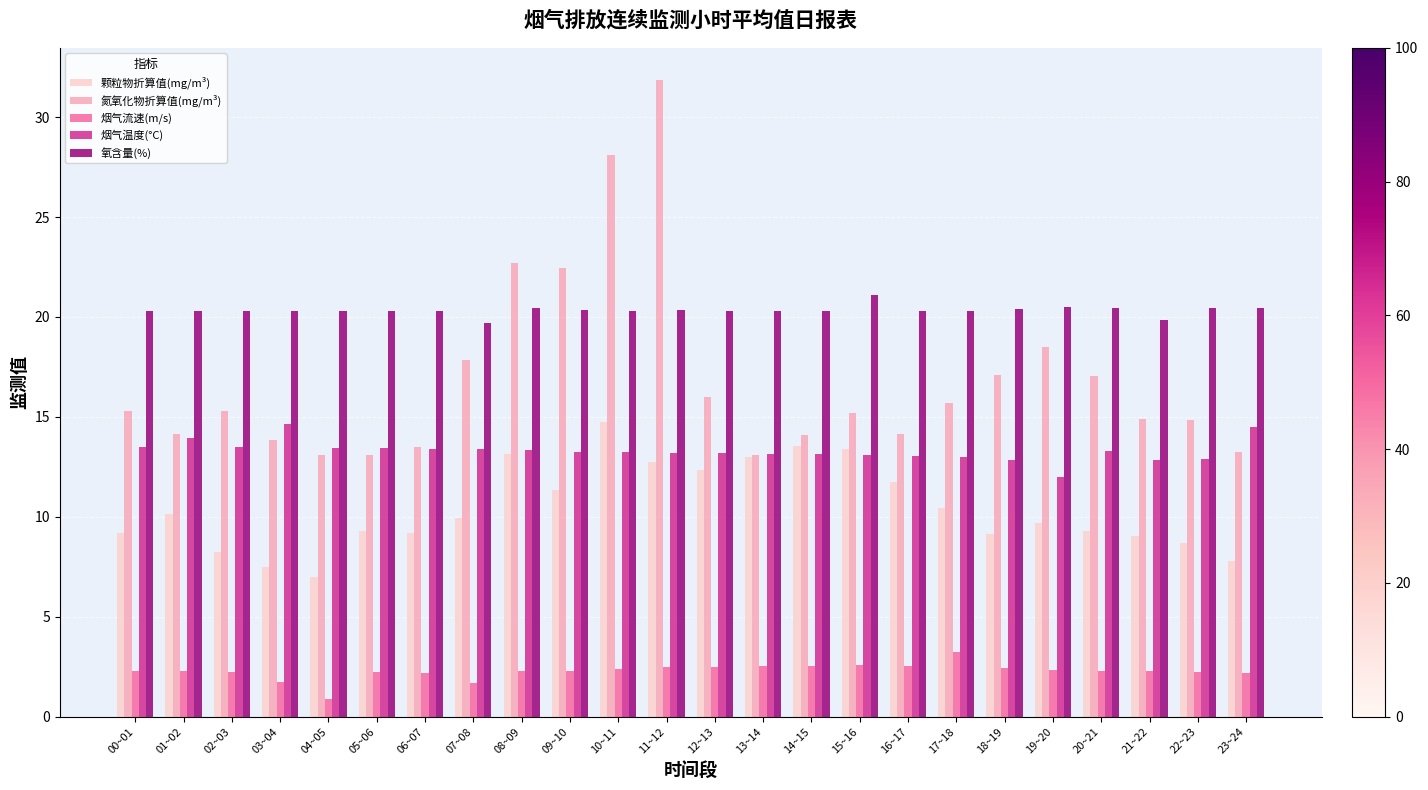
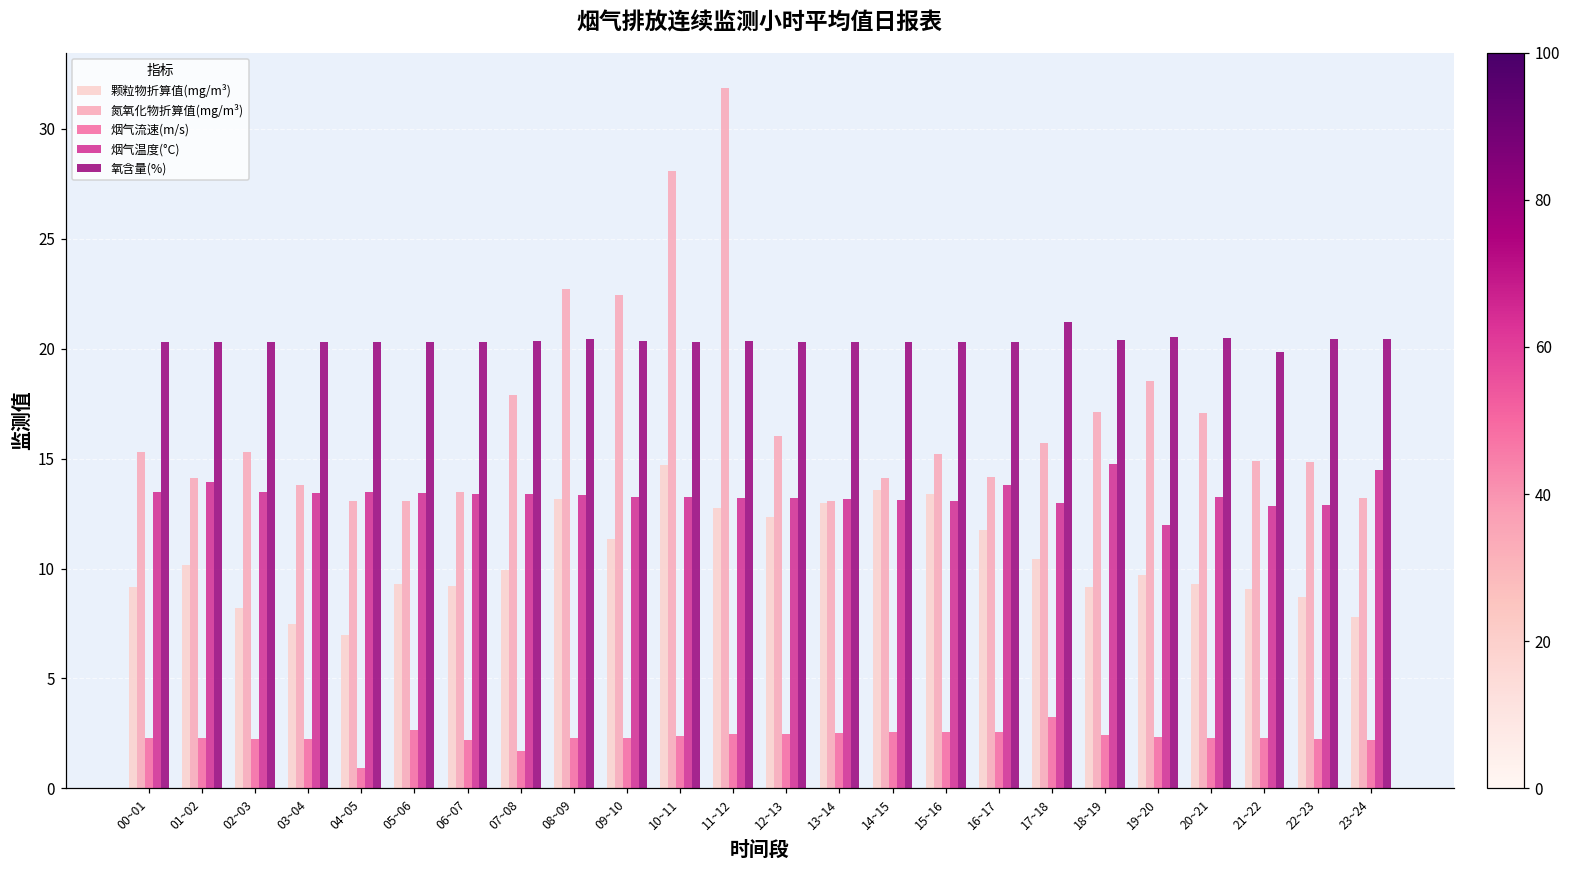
  {
    "烟气流速(m/s)": {
      "00~01": 2.3,
      "01~02": 2.3,
      "02~03": 2.3,
-     "03~04": 1.7,
+     "03~04": 2.2,
      "04~05": 0.9,
-     "05~06": 2.2,
+     "05~06": 2.6,
      "06~07": 2.2,
      "07~08": 1.7,
      "08~09": 2.3,
      "09~10": 2.3,
      "10~11": 2.4,
      "11~12": 2.5,
      "12~13": 2.5,
      "13~14": 2.5,
      "14~15": 2.6,
      "15~16": 2.6,
      "16~17": 2.6,
      "17~18": 3.3,
      "18~19": 2.5,
      "19~20": 2.4,
      "20~21": 2.3,
      "21~22": 2.3,
      "22~23": 2.2,
      "23~24": 2.2
    },
    "烟气温度(°C)": {
      "00~01": 13.5,
      "01~02": 13.9,
      "02~03": 13.5,
-     "03~04": 14.6,
+     "03~04": 13.4,
      "04~05": 13.5,
      "05~06": 13.4,
      "06~07": 13.4,
      "07~08": 13.4,
      "08~09": 13.3,
      "09~10": 13.3,
      "10~11": 13.3,
      "11~12": 13.2,
      "12~13": 13.2,
      "13~14": 13.2,
      "14~15": 13.1,
      "15~16": 13.1,
-     "16~17": 13.0,
+     "16~17": 13.8,
      "17~18": 13.0,
-     "18~19": 12.8,
+     "18~19": 14.8,
      "19~20": 12.0,
      "20~21": 13.3,
      "21~22": 12.8,
      "22~23": 12.9,
      "23~24": 14.5
    },
    "氧含量(%)": {
      "00~01": 20.3,
      "01~02": 20.3,
      "02~03": 20.3,
      "03~04": 20.3,
      "04~05": 20.3,
      "05~06": 20.3,
      "06~07": 20.3,
-     "07~08": 19.7,
+     "07~08": 20.4,
      "08~09": 20.5,
      "09~10": 20.3,
      "10~11": 20.3,
      "11~12": 20.3,
      "12~13": 20.3,
      "13~14": 20.3,
      "14~15": 20.3,
-     "15~16": 21.1,
+     "15~16": 20.3,
      "16~17": 20.3,
-     "17~18": 20.3,
+     "17~18": 21.2,
      "18~19": 20.4,
      "19~20": 20.5,
      "20~21": 20.5,
      "21~22": 19.8,
      "22~23": 20.5,
      "23~24": 20.5
    }
  }
